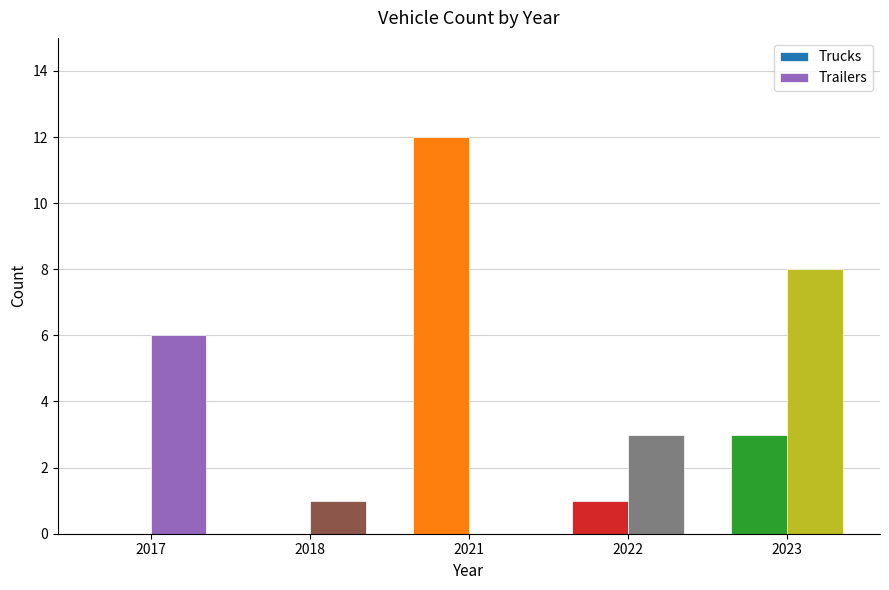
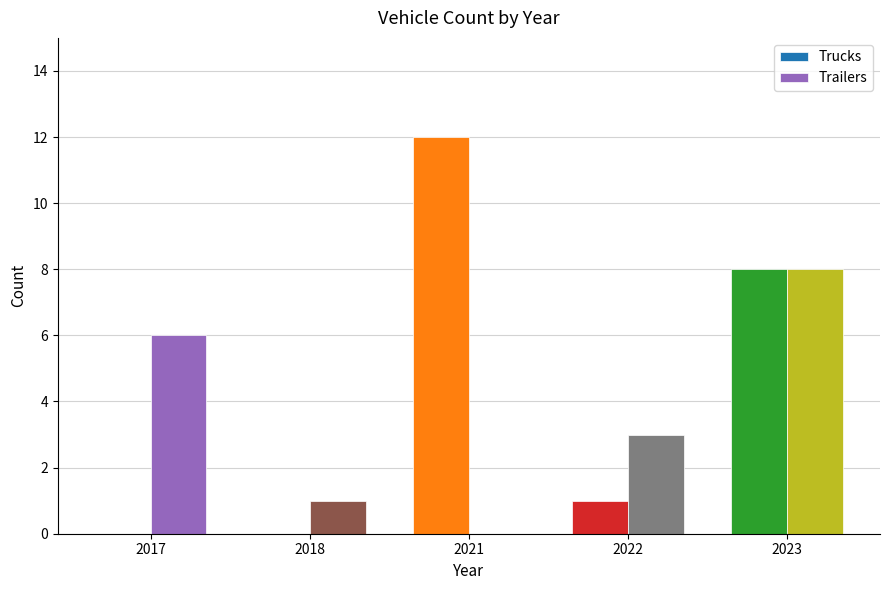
  {
    "Trucks": {
      "2017": 0,
      "2018": 0,
      "2021": 12,
      "2022": 1,
-     "2023": 3
+     "2023": 8
    },
    "Trailers": {
      "2017": 6,
      "2018": 1,
      "2021": 0,
      "2022": 3,
      "2023": 8
    }
  }
